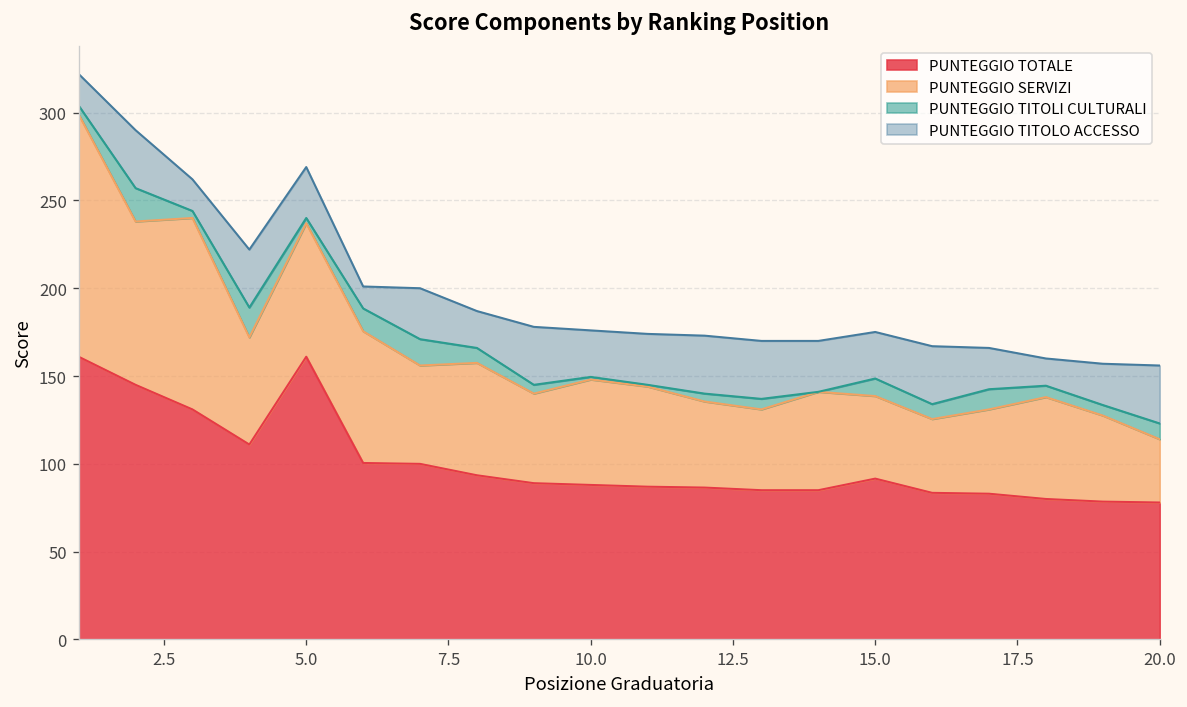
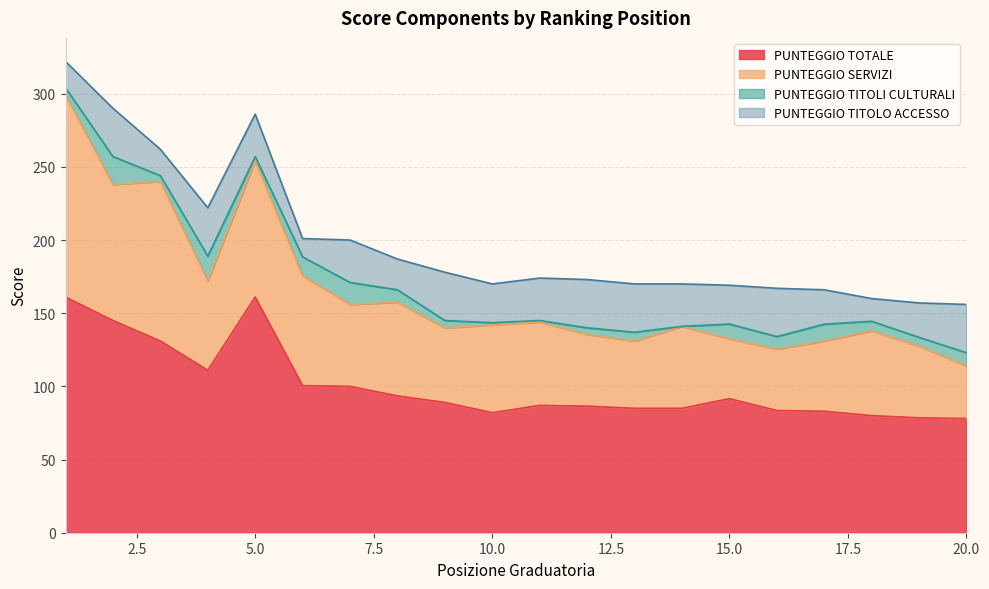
  {
    "PUNTEGGIO TOTALE": {
      "5.0": 161,
-     "10.0": 88,
+     "10.0": 82,
      "15.0": 92,
      "20.0": 78
    },
    "PUNTEGGIO SERVIZI": {
-     "5.0": 76,
-     "15.0": 47,
+     "5.0": 93,
+     "15.0": 41,
      "20.0": 36
    }
  }
